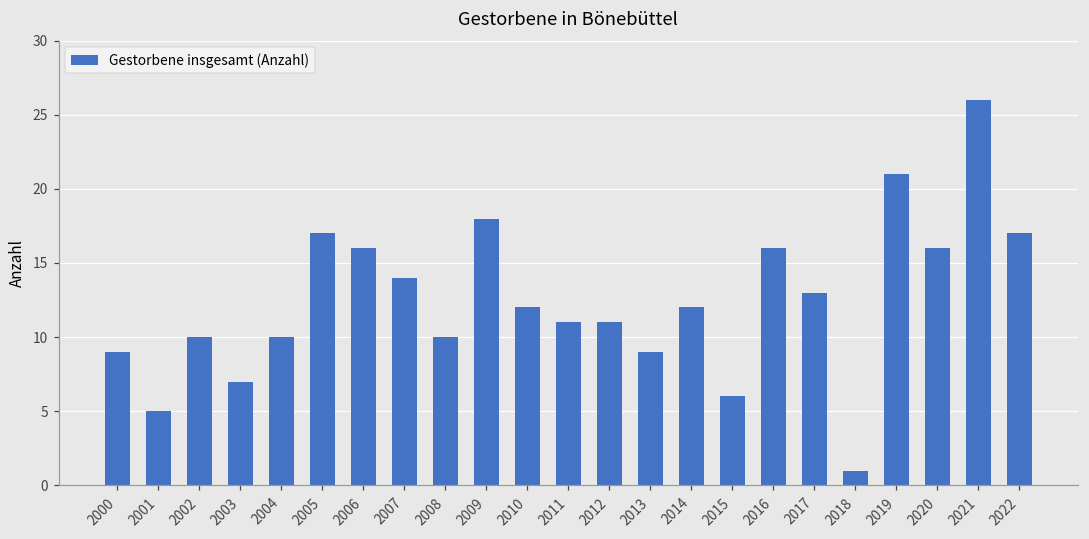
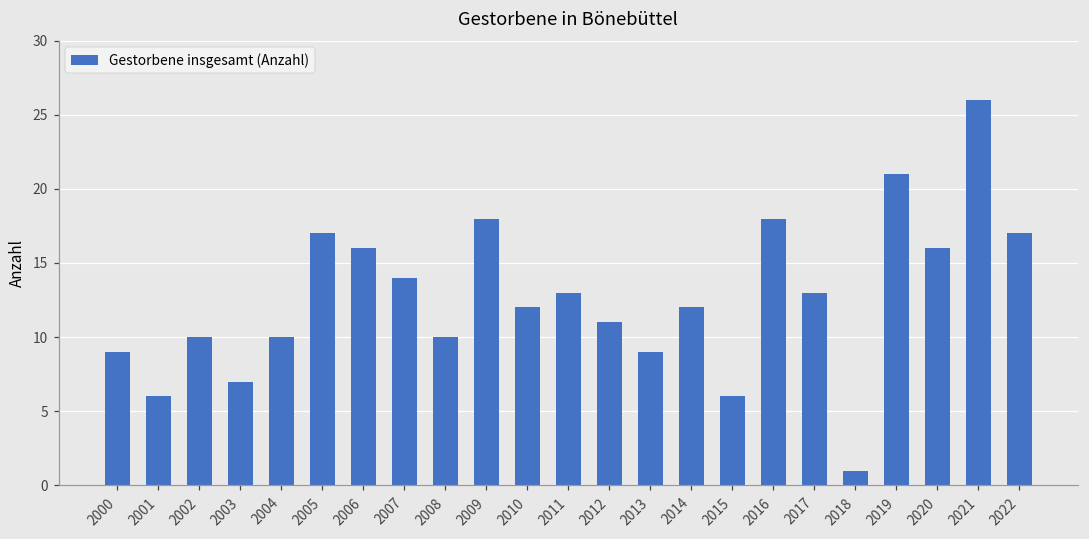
  {
    "2000": 9,
-   "2001": 5,
+   "2001": 6,
    "2002": 10,
    "2003": 7,
    "2004": 10,
    "2005": 17,
    "2006": 16,
    "2007": 14,
    "2008": 10,
    "2009": 18,
    "2010": 12,
-   "2011": 11,
+   "2011": 13,
    "2012": 11,
    "2013": 9,
    "2014": 12,
    "2015": 6,
-   "2016": 16,
+   "2016": 18,
    "2017": 13,
    "2018": 1,
    "2019": 21,
    "2020": 16,
    "2021": 26,
    "2022": 17
  }
